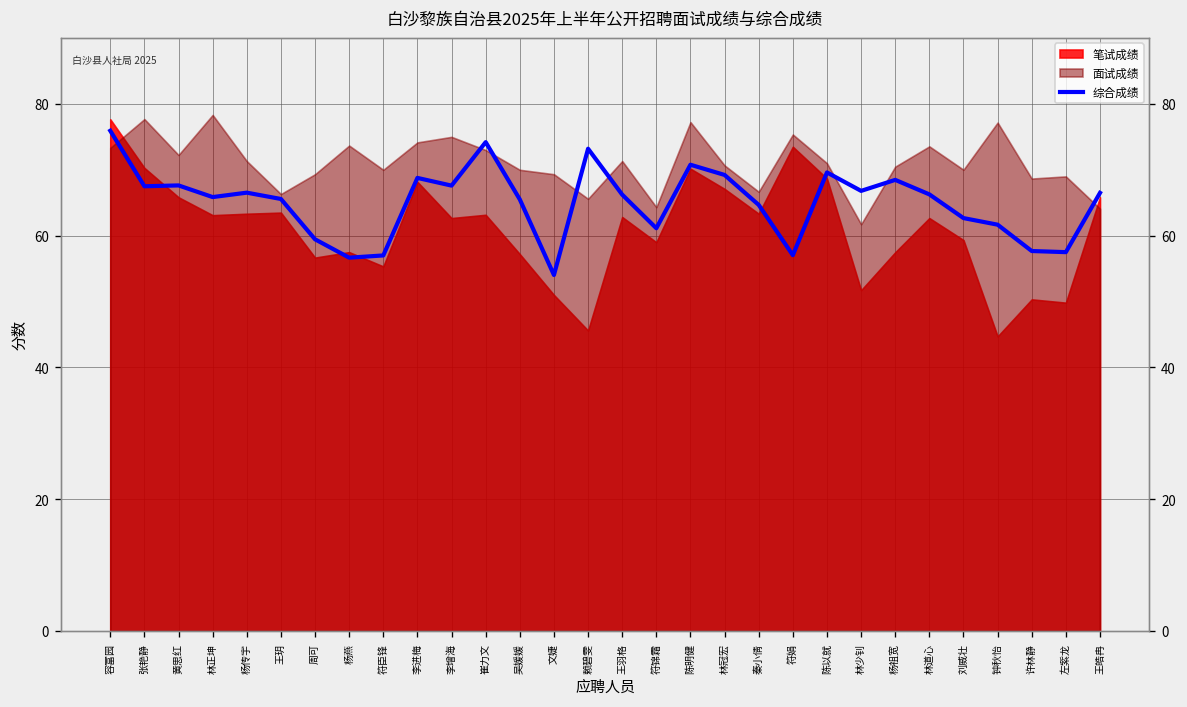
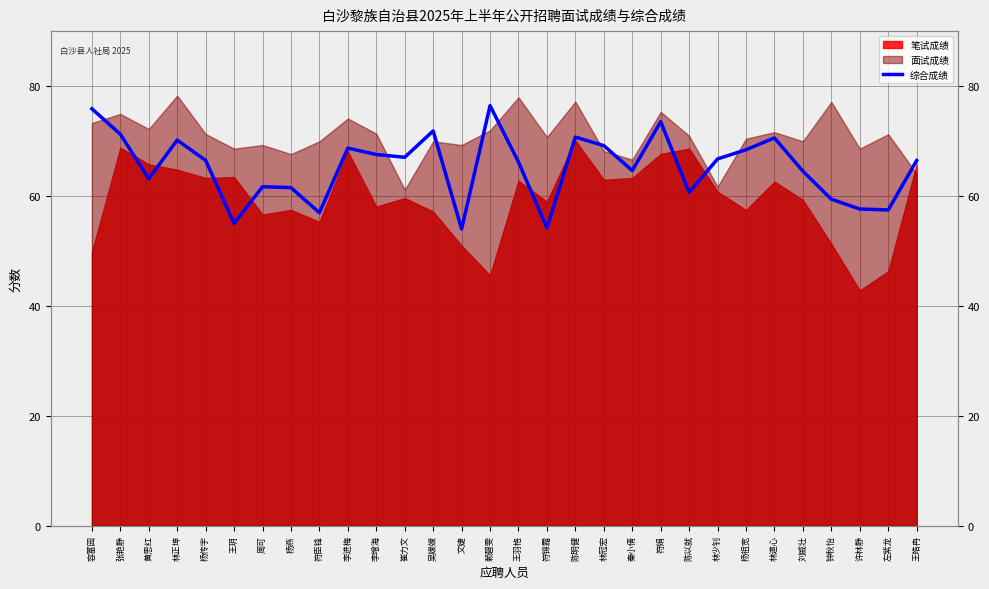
  {
    "笔试成绩": {
-     "容富园": 78,
-     "张艳静": 70,
+     "容富园": 50,
+     "张艳静": 69,
      "黄思红": 66,
-     "林正坤": 63,
+     "林正坤": 65,
      "杨传宇": 63,
      "王玥": 64,
      "周可": 57,
      "杨燕": 58,
      "符臣锋": 55,
      "李进梅": 68,
-     "李增海": 63,
-     "崔力文": 63,
+     "李增海": 58,
+     "崔力文": 60,
      "吴媛媛": 57,
      "文婕": 51,
      "赖碧雯": 46,
      "王羽格": 63,
      "符锦霜": 59,
      "陈明健": 70,
-     "林冠宏": 67,
+     "林冠宏": 63,
      "秦小倩": 63,
-     "符娟": 74,
+     "符娟": 68,
      "陈以就": 69,
-     "林少钊": 52,
+     "林少钊": 61,
      "杨祖宽": 57,
      "林道心": 63,
      "刘威壮": 59,
-     "钟秋怡": 45,
-     "许林静": 50,
-     "左紫龙": 50,
+     "钟秋怡": 51,
+     "许林静": 43,
+     "左紫龙": 46,
      "王皓冉": 66
    },
    "综合成绩": {
      "容富园": 76,
-     "张艳静": 68,
-     "黄思红": 68,
-     "林正坤": 66,
+     "张艳静": 71,
+     "黄思红": 63,
+     "林正坤": 70,
      "杨传宇": 67,
-     "王玥": 66,
-     "周可": 59,
-     "杨燕": 57,
+     "王玥": 55,
+     "周可": 62,
+     "杨燕": 62,
      "符臣锋": 57,
      "李进梅": 69,
      "李增海": 68,
-     "崔力文": 74,
-     "吴媛媛": 66,
+     "崔力文": 67,
+     "吴媛媛": 72,
      "文婕": 54,
-     "赖碧雯": 73,
+     "赖碧雯": 77,
      "王羽格": 66,
-     "符锦霜": 61,
+     "符锦霜": 54,
      "陈明健": 71,
      "林冠宏": 69,
      "秦小倩": 65,
-     "符娟": 57,
-     "陈以就": 70,
+     "符娟": 74,
+     "陈以就": 61,
      "林少钊": 67,
      "杨祖宽": 68,
-     "林道心": 66,
-     "刘威壮": 63,
-     "钟秋怡": 62,
+     "林道心": 71,
+     "刘威壮": 65,
+     "钟秋怡": 59,
      "许林静": 58,
      "左紫龙": 58,
      "王皓冉": 67
    },
    "面试成绩": {
      "容富园": 73,
-     "张艳静": 78,
+     "张艳静": 75,
      "黄思红": 72,
      "林正坤": 78,
      "杨传宇": 71,
-     "王玥": 66,
+     "王玥": 69,
      "周可": 69,
-     "杨燕": 74,
+     "杨燕": 68,
      "符臣锋": 70,
      "李进梅": 74,
-     "李增海": 75,
-     "崔力文": 73,
+     "李增海": 71,
+     "崔力文": 61,
      "吴媛媛": 70,
      "文婕": 69,
-     "赖碧雯": 66,
-     "王羽格": 71,
-     "符锦霜": 64,
+     "赖碧雯": 72,
+     "王羽格": 78,
+     "符锦霜": 71,
      "陈明健": 77,
-     "林冠宏": 71,
+     "林冠宏": 68,
      "秦小倩": 67,
      "符娟": 75,
      "陈以就": 71,
      "林少钊": 62,
      "杨祖宽": 70,
-     "林道心": 74,
+     "林道心": 72,
      "刘威壮": 70,
      "钟秋怡": 77,
      "许林静": 69,
-     "左紫龙": 69,
+     "左紫龙": 71,
      "王皓冉": 64
    }
  }
